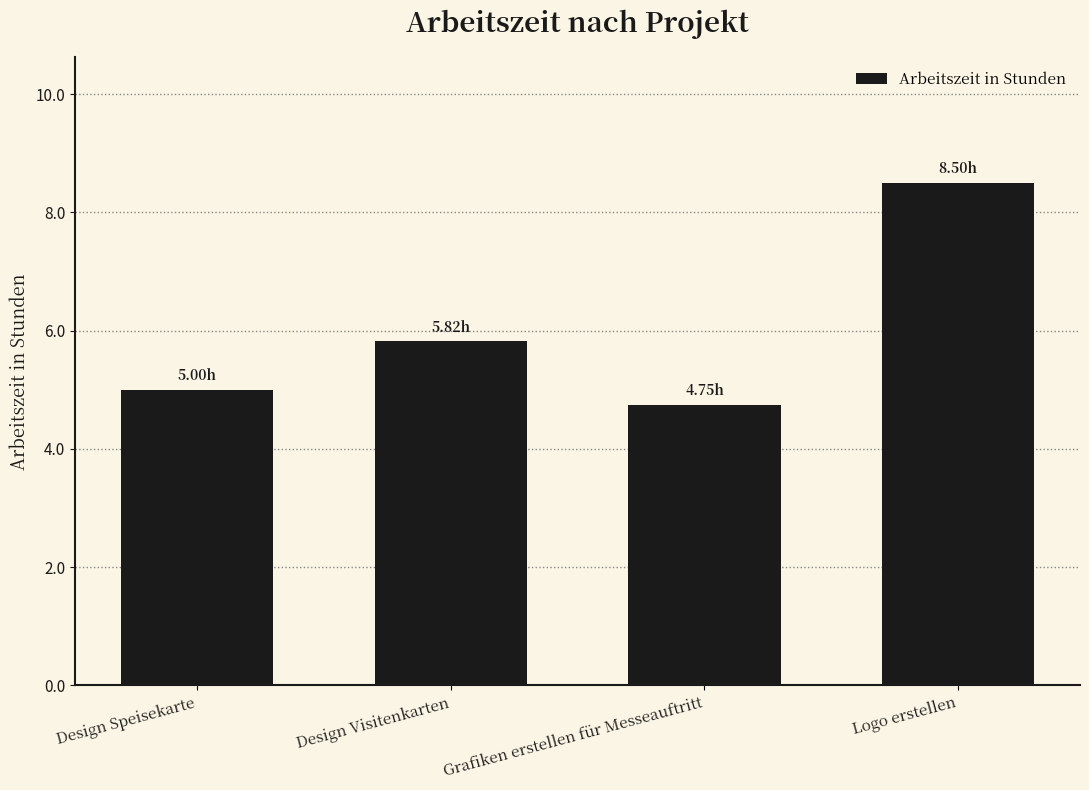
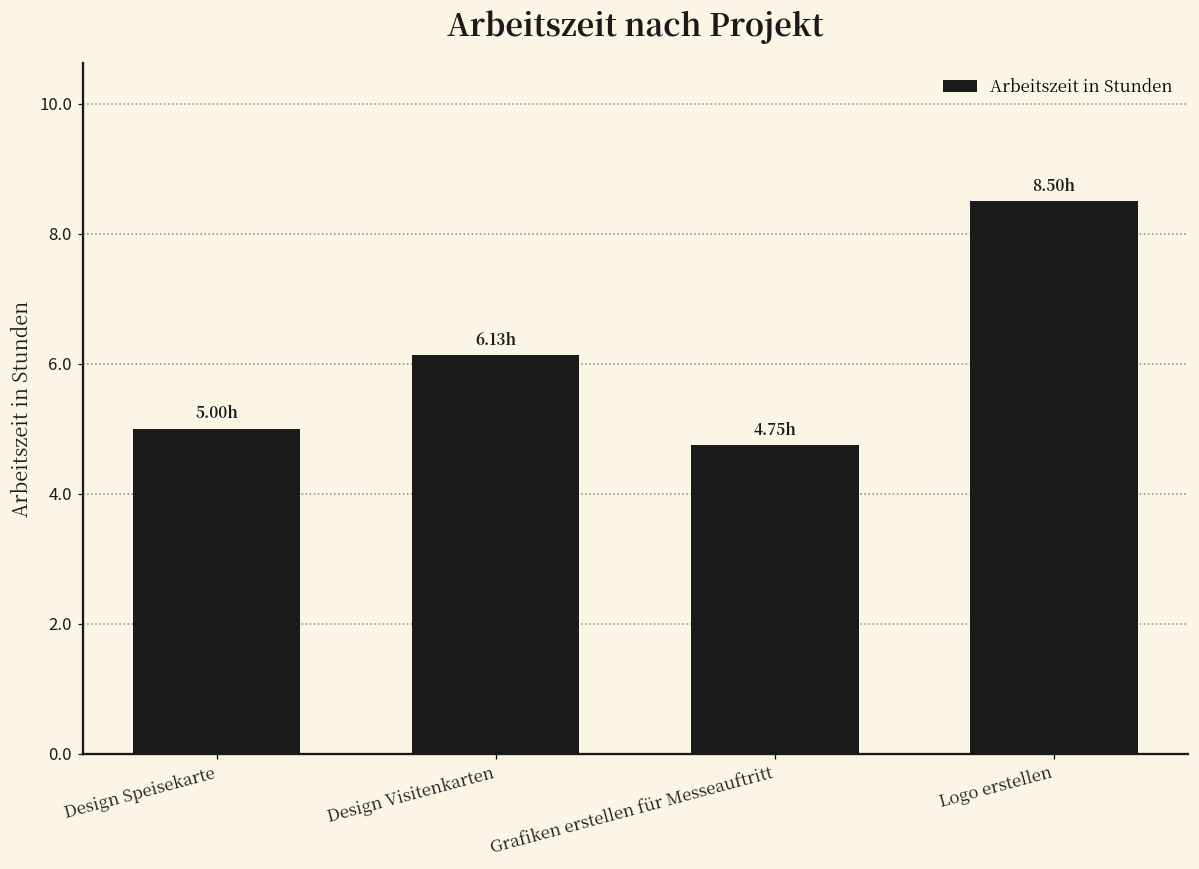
  {
    "Design Speisekarte": "5.00h",
-   "Design Visitenkarten": "5.82h",
+   "Design Visitenkarten": "6.13h",
    "Grafiken erstellen für Messeauftritt": "4.75h",
    "Logo erstellen": "8.50h"
  }
